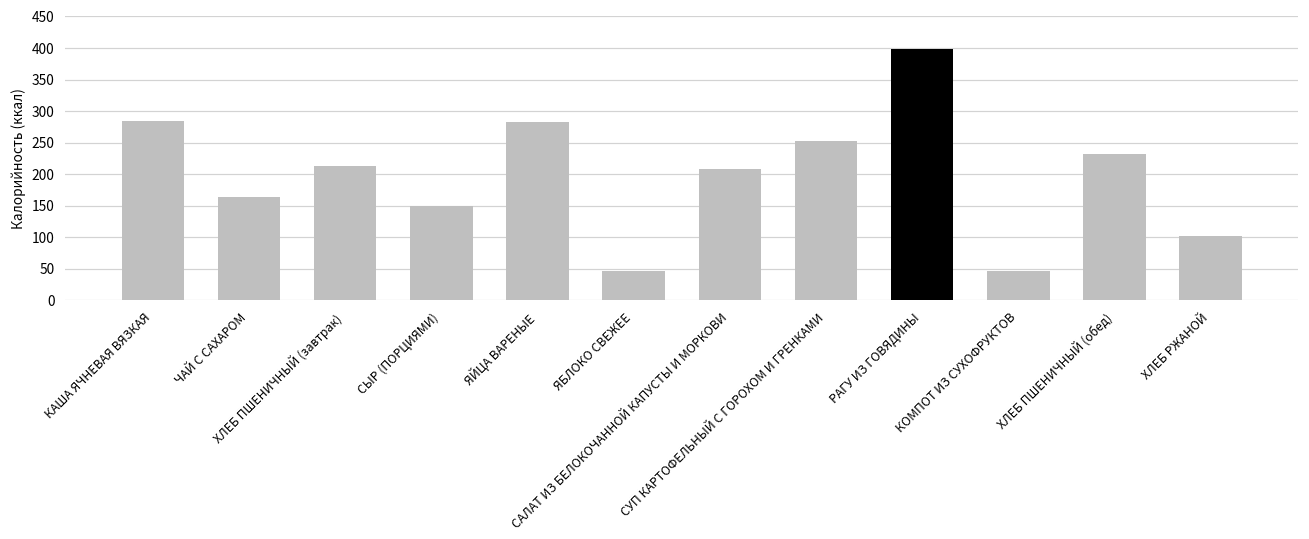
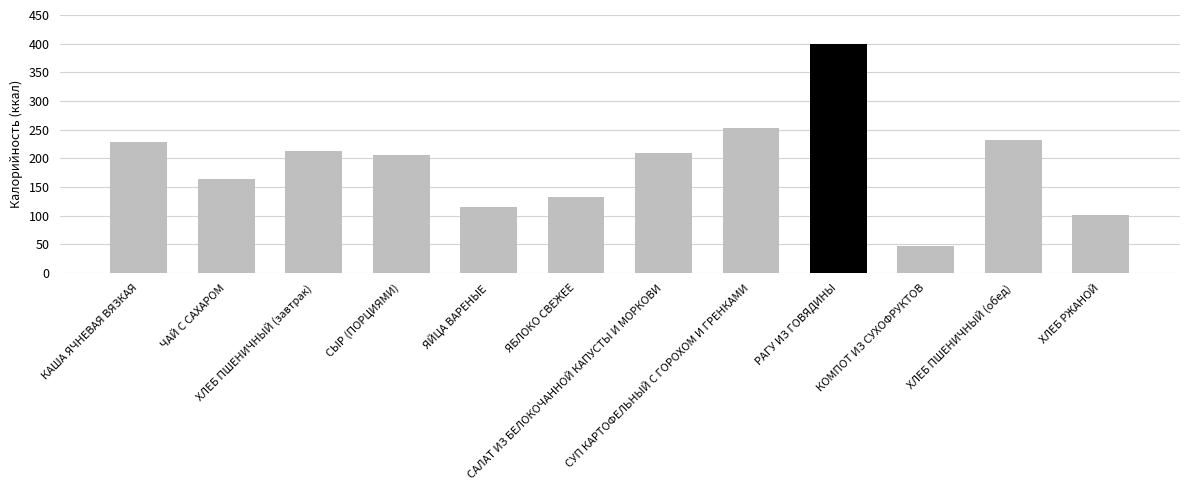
  {
-   "КАША ЯЧНЕВАЯ ВЯЗКАЯ": 280,
+   "КАША ЯЧНЕВАЯ ВЯЗКАЯ": 230,
    "ЧАЙ С САХАРОМ": 160,
    "ХЛЕБ ПШЕНИЧНЫЙ (завтрак)": 210,
-   "СЫР (ПОРЦИЯМИ)": 150,
-   "ЯЙЦА ВАРЕНЫЕ": 280,
-   "ЯБЛОКО СВЕЖЕЕ": 50,
+   "СЫР (ПОРЦИЯМИ)": 210,
+   "ЯЙЦА ВАРЕНЫЕ": 120,
+   "ЯБЛОКО СВЕЖЕЕ": 130,
    "САЛАТ ИЗ БЕЛОКОЧАННОЙ КАПУСТЫ И МОРКОВИ": 210,
    "СУП КАРТОФЕЛЬНЫЙ С ГОРОХОМ И ГРЕНКАМИ": 250,
    "РАГУ ИЗ ГОВЯДИНЫ": 400,
    "КОМПОТ ИЗ СУХОФРУКТОВ": 50,
    "ХЛЕБ ПШЕНИЧНЫЙ (обед)": 230,
    "ХЛЕБ РЖАНОЙ": 100
  }
